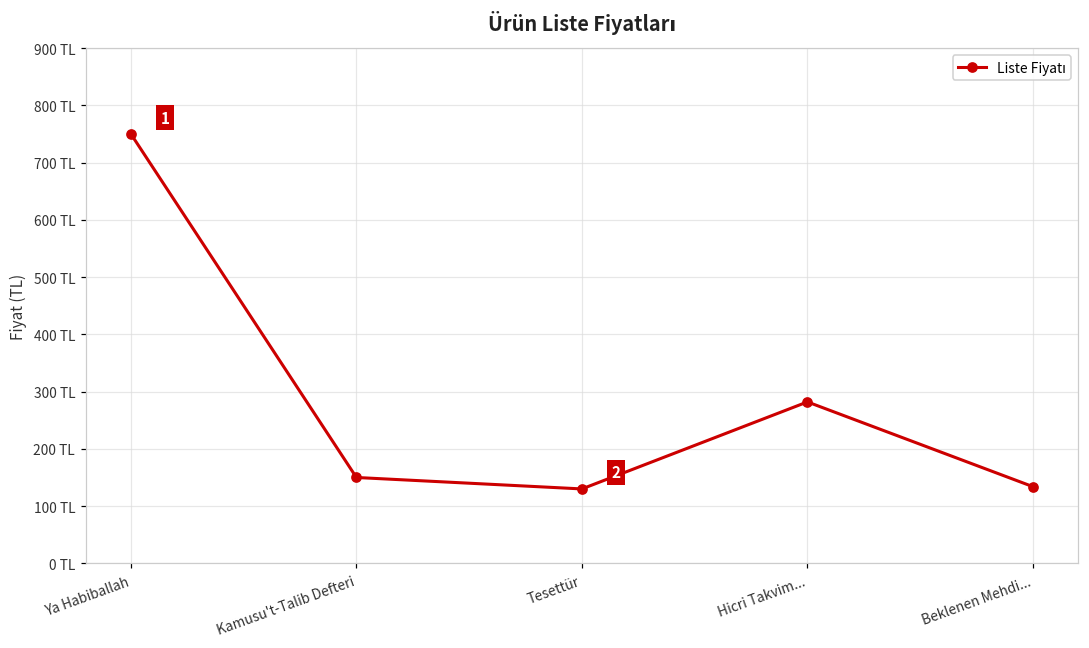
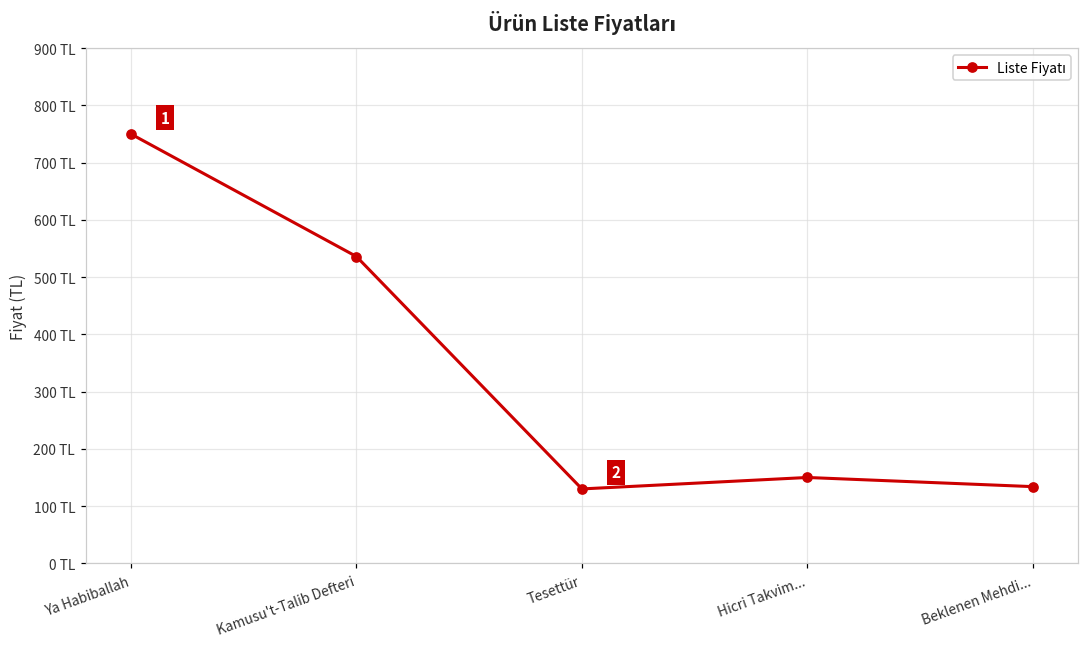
  {
    "Ya Habiballah": "750 TL",
-   "Kamusu't-Talib Defteri": "150 TL",
+   "Kamusu't-Talib Defteri": "540 TL",
    "Tesettür": "130 TL",
-   "Hicri Takvim...": "280 TL",
+   "Hicri Takvim...": "150 TL",
    "Beklenen Mehdi...": "130 TL"
  }
